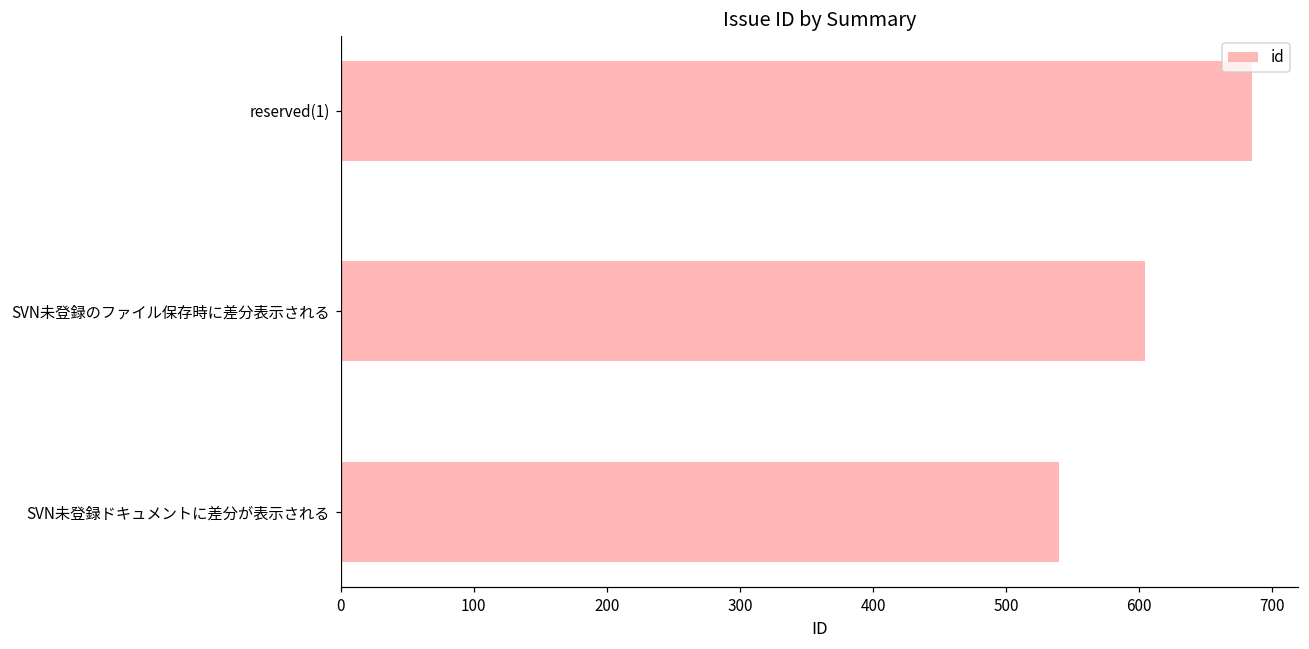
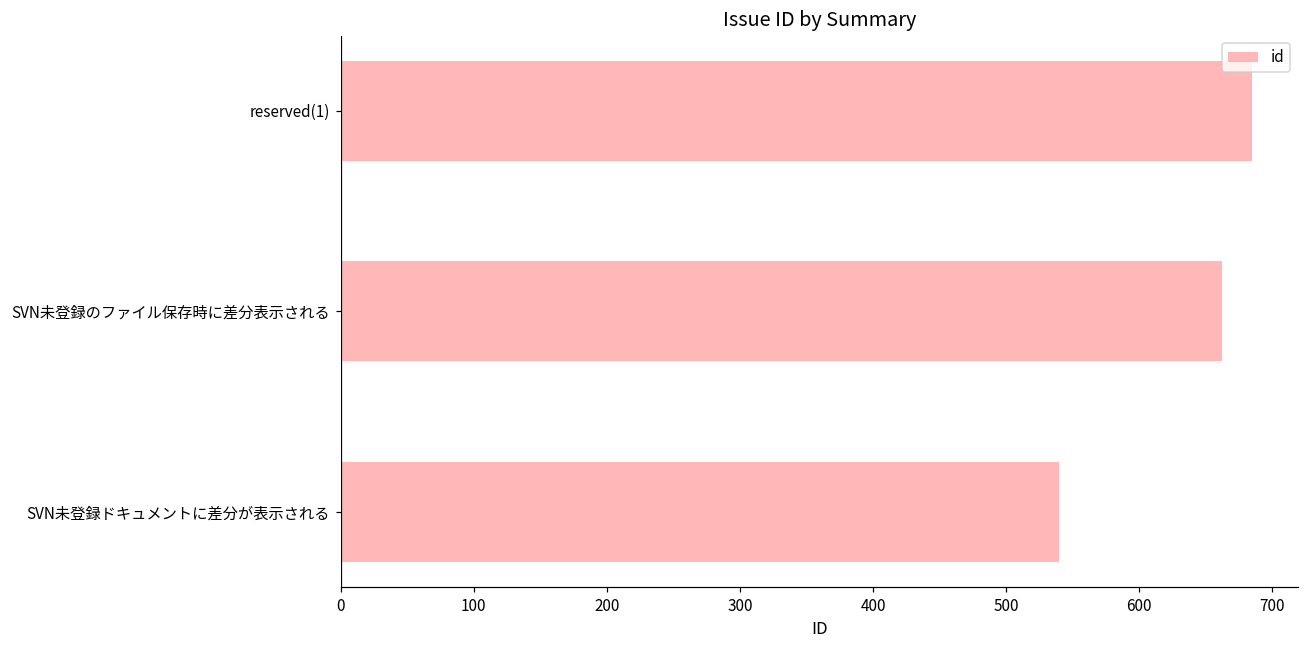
  {
    "reserved(1)": 685,
-   "SVN未登録のファイル保存時に差分表示される": 604,
+   "SVN未登録のファイル保存時に差分表示される": 662,
    "SVN未登録ドキュメントに差分が表示される": 540
  }
